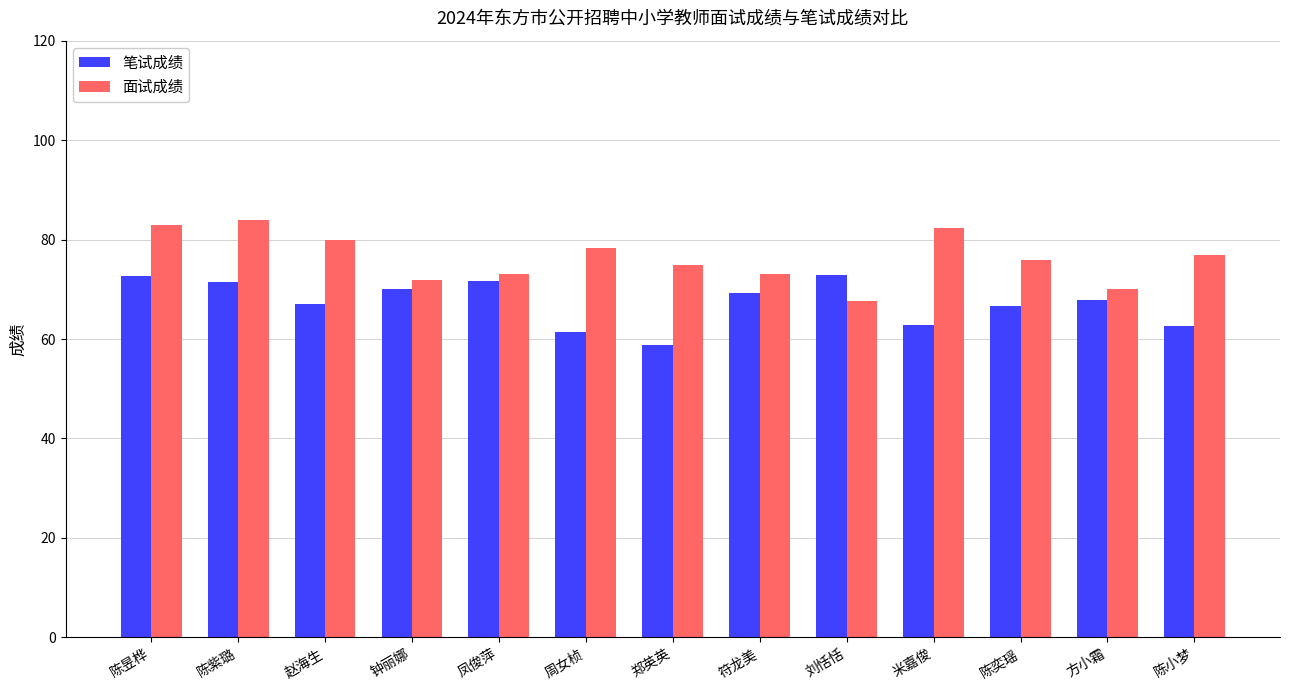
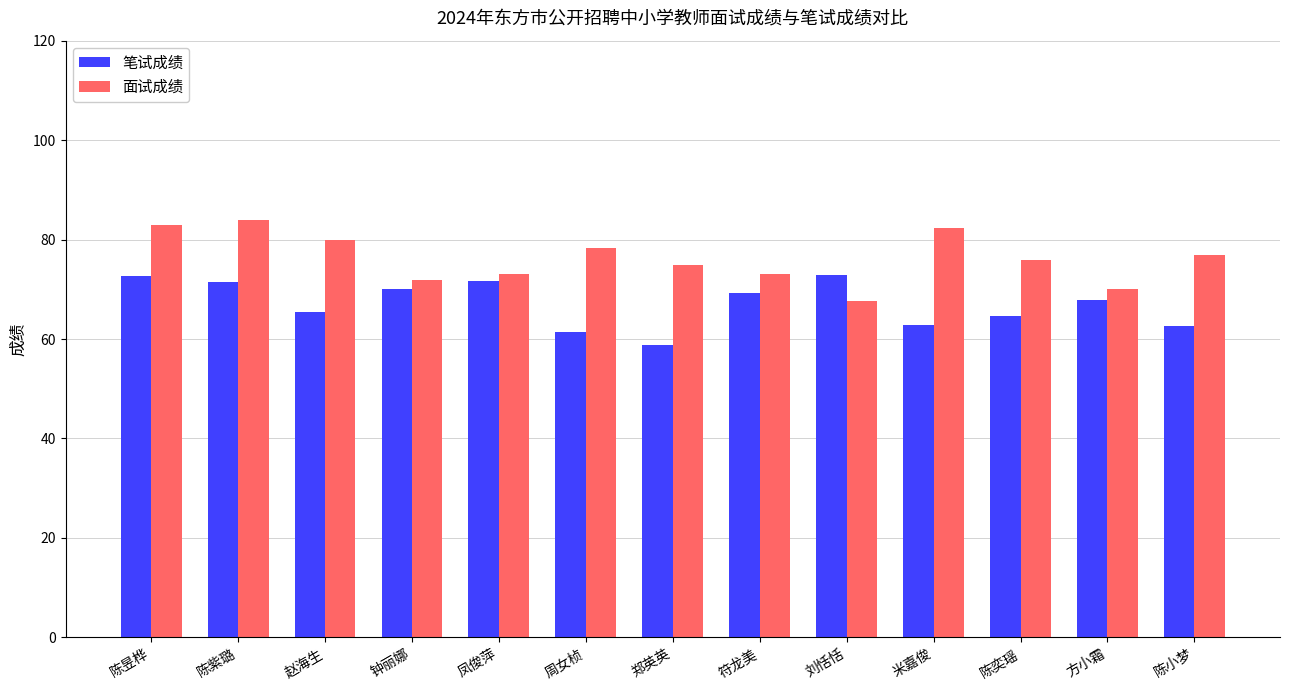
  {
    "笔试成绩": {
      "陈昱桦": 73,
      "陈紫璐": 72,
-     "赵海生": 67,
+     "赵海生": 65,
      "钟丽娜": 70,
      "凤俊萍": 72,
      "周女桢": 61,
      "郑英英": 59,
      "符龙美": 69,
      "刘恬恬": 73,
      "米嘉俊": 63,
-     "陈奕瑶": 67,
+     "陈奕瑶": 65,
      "方小霜": 68,
      "陈小梦": 63
    },
    "面试成绩": {
      "陈昱桦": 83,
      "陈紫璐": 84,
      "赵海生": 80,
      "钟丽娜": 72,
      "凤俊萍": 73,
      "周女桢": 78,
      "郑英英": 75,
      "符龙美": 73,
      "刘恬恬": 68,
      "米嘉俊": 82,
      "陈奕瑶": 76,
      "方小霜": 70,
      "陈小梦": 77
    }
  }
